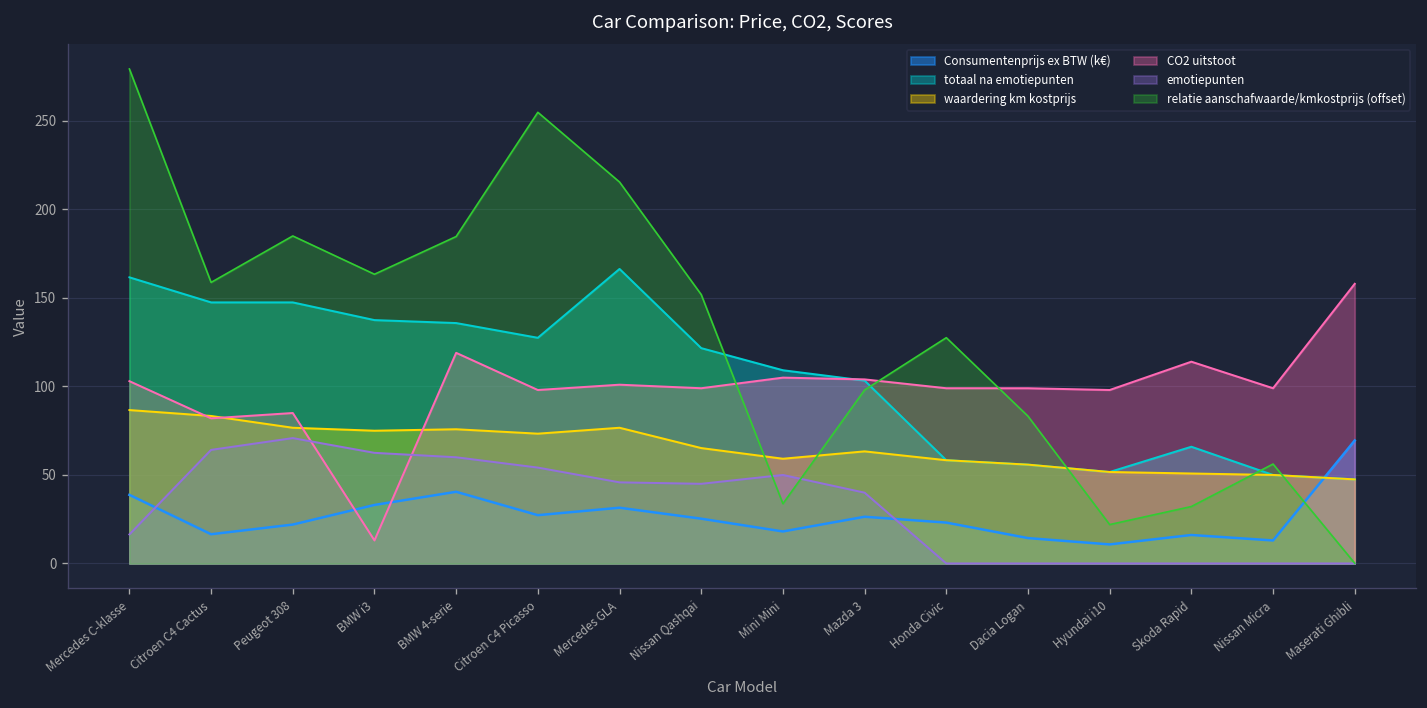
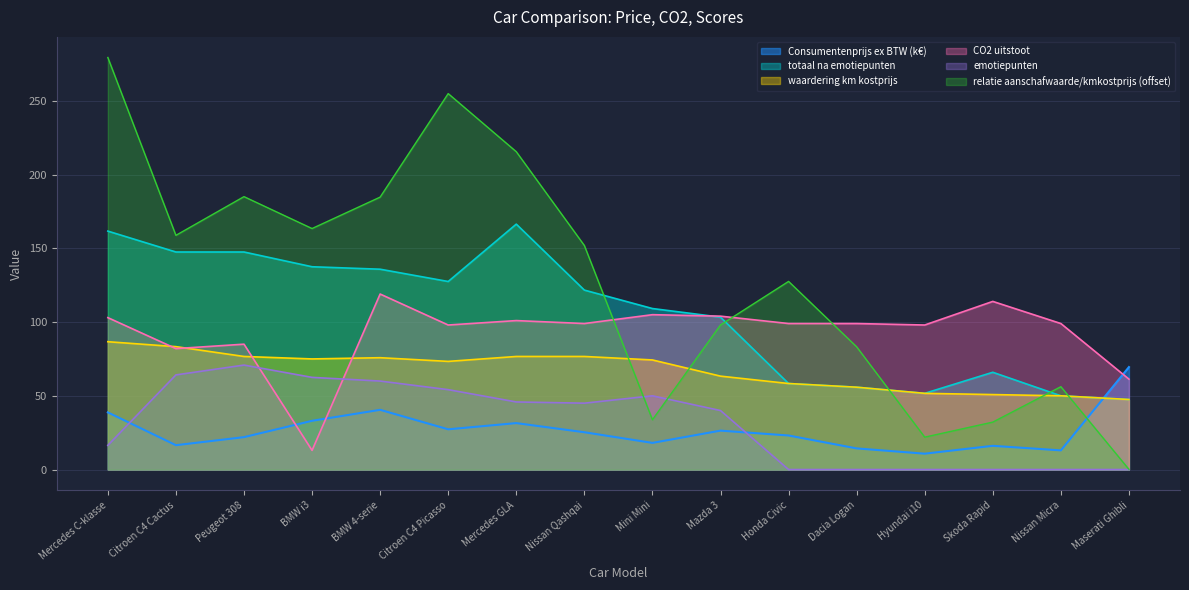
  {
    "Consumentenprijs ex BTW (k€)": {
      "Mercedes C-klasse": 39,
      "Citroen C4 Cactus": 17,
      "Peugeot 308": 22,
      "BMW i3": 33,
      "BMW 4-serie": 40,
      "Citroen C4 Picasso": 27,
      "Mercedes GLA": 31,
      "Nissan Qashqai": 25,
      "Mini Mini": 18,
      "Mazda 3": 26,
      "Honda Civic": 23,
      "Dacia Logan": 14,
      "Hyundai i10": 11,
      "Skoda Rapid": 16,
      "Nissan Micra": 13,
      "Maserati Ghibli": 69
    },
    "totaal na emotiepunten": {
      "Mercedes C-klasse": 162,
      "Citroen C4 Cactus": 148,
      "Peugeot 308": 148,
      "BMW i3": 138,
      "BMW 4-serie": 136,
      "Citroen C4 Picasso": 128,
      "Mercedes GLA": 166,
      "Nissan Qashqai": 122,
      "Mini Mini": 109,
      "Skoda Rapid": 66
    },
    "waardering km kostprijs": {
      "Mercedes C-klasse": 87,
      "Peugeot 308": 77,
      "BMW i3": 75,
      "BMW 4-serie": 76,
      "Citroen C4 Picasso": 73,
      "Mercedes GLA": 77,
-     "Nissan Qashqai": 65,
-     "Mini Mini": 59,
+     "Nissan Qashqai": 77,
+     "Mini Mini": 74,
      "Mazda 3": 63,
      "Skoda Rapid": 51
    },
    "CO2 uitstoot": {
      "Mercedes C-klasse": 103,
      "Peugeot 308": 85,
      "BMW i3": 13,
      "BMW 4-serie": 119,
      "Citroen C4 Picasso": 98,
      "Mercedes GLA": 101,
      "Nissan Qashqai": 99,
      "Mini Mini": 105,
      "Honda Civic": 99,
      "Dacia Logan": 99,
      "Hyundai i10": 98,
      "Skoda Rapid": 114,
      "Nissan Micra": 99,
-     "Maserati Ghibli": 158
+     "Maserati Ghibli": 61
    },
    "emotiepunten": {
      "Mercedes C-klasse": 16,
      "Citroen C4 Cactus": 64,
      "Peugeot 308": 71,
      "BMW i3": 63,
      "BMW 4-serie": 60,
      "Citroen C4 Picasso": 54,
      "Mercedes GLA": 46,
      "Nissan Qashqai": 45,
      "Mini Mini": 50,
      "Mazda 3": 40,
      "Honda Civic": 0,
      "Dacia Logan": 0,
      "Hyundai i10": 0,
      "Skoda Rapid": 0,
      "Nissan Micra": 0
    },
    "relatie aanschafwaarde/kmkostprijs (offset)": {
      "Mercedes C-klasse": 279,
      "Citroen C4 Cactus": 159,
      "Peugeot 308": 185,
      "BMW i3": 163,
      "BMW 4-serie": 185,
      "Citroen C4 Picasso": 255,
      "Mercedes GLA": 216,
      "Nissan Qashqai": 152,
      "Mini Mini": 34,
      "Mazda 3": 98,
      "Honda Civic": 128,
      "Dacia Logan": 83,
      "Hyundai i10": 22,
      "Skoda Rapid": 32,
      "Nissan Micra": 56
    }
  }
